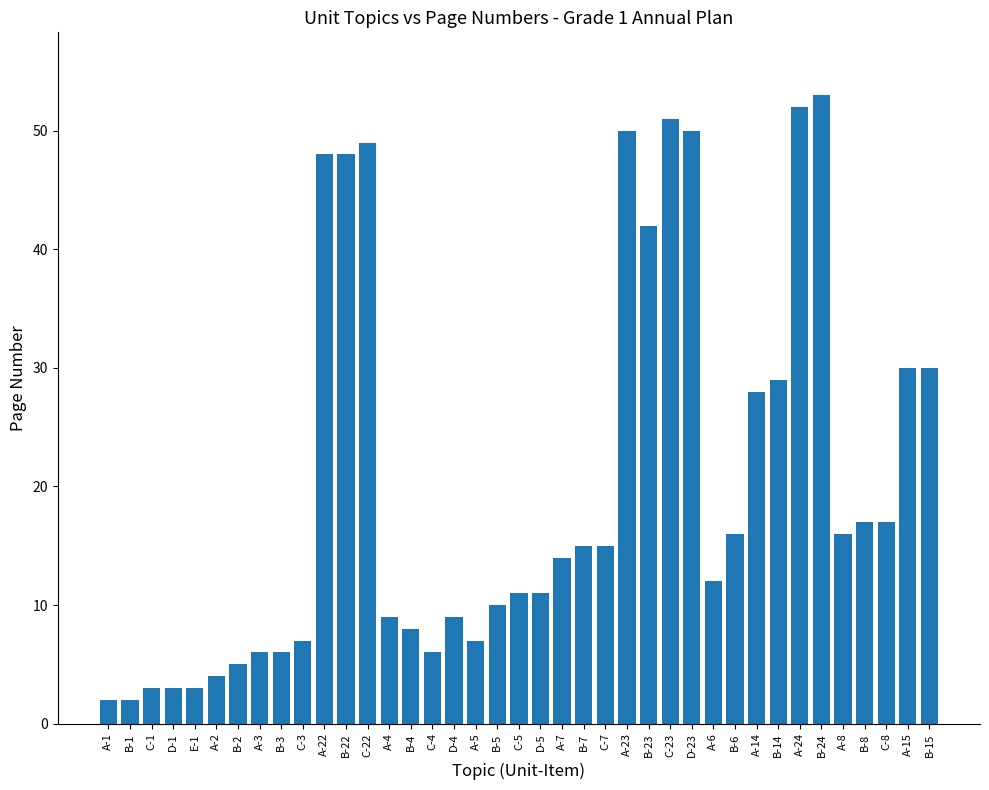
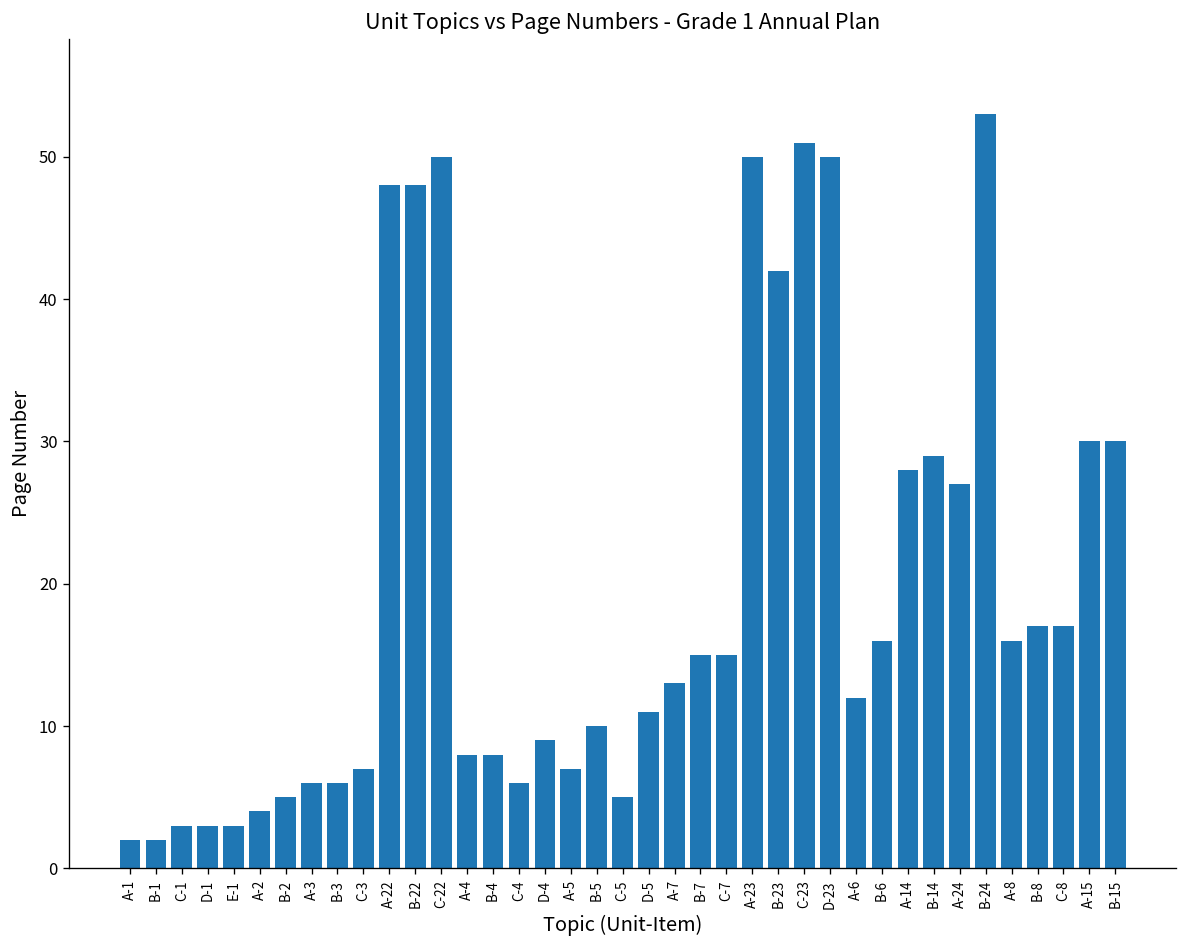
  {
    "A-1": 2,
    "B-1": 2,
    "C-1": 3,
    "D-1": 3,
    "E-1": 3,
    "A-2": 4,
    "B-2": 5,
    "A-3": 6,
    "B-3": 6,
    "C-3": 7,
    "A-22": 48,
    "B-22": 48,
-   "C-22": 49,
-   "A-4": 9,
+   "C-22": 50,
+   "A-4": 8,
    "B-4": 8,
    "C-4": 6,
    "D-4": 9,
    "A-5": 7,
    "B-5": 10,
-   "C-5": 11,
+   "C-5": 5,
    "D-5": 11,
-   "A-7": 14,
+   "A-7": 13,
    "B-7": 15,
    "C-7": 15,
    "A-23": 50,
    "B-23": 42,
    "C-23": 51,
    "D-23": 50,
    "A-6": 12,
    "B-6": 16,
    "A-14": 28,
    "B-14": 29,
-   "A-24": 52,
+   "A-24": 27,
    "B-24": 53,
    "A-8": 16,
    "B-8": 17,
    "C-8": 17,
    "A-15": 30,
    "B-15": 30
  }
